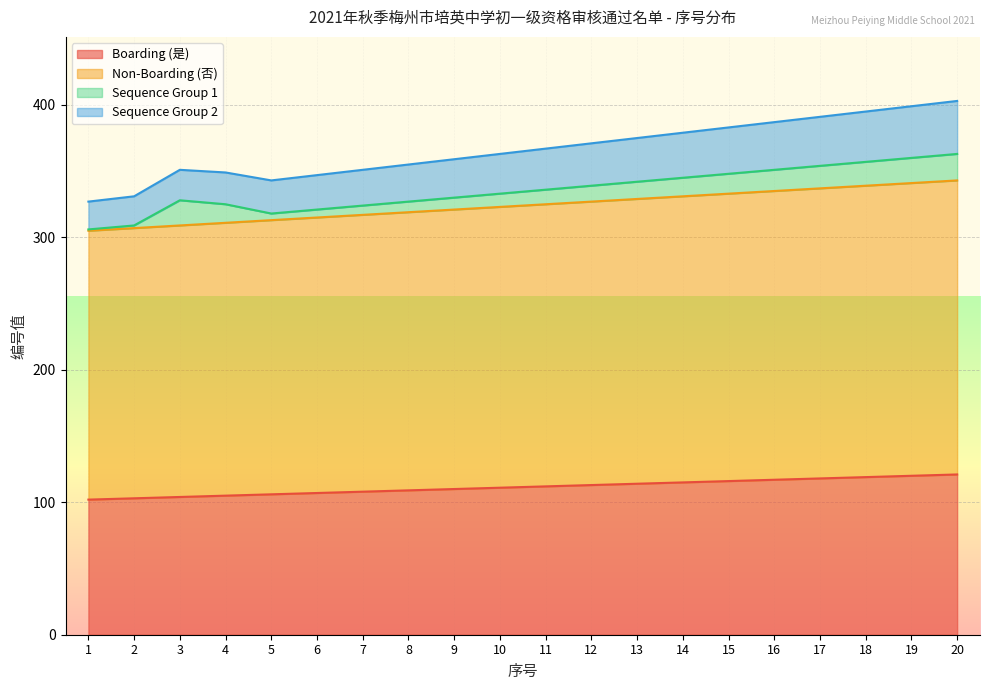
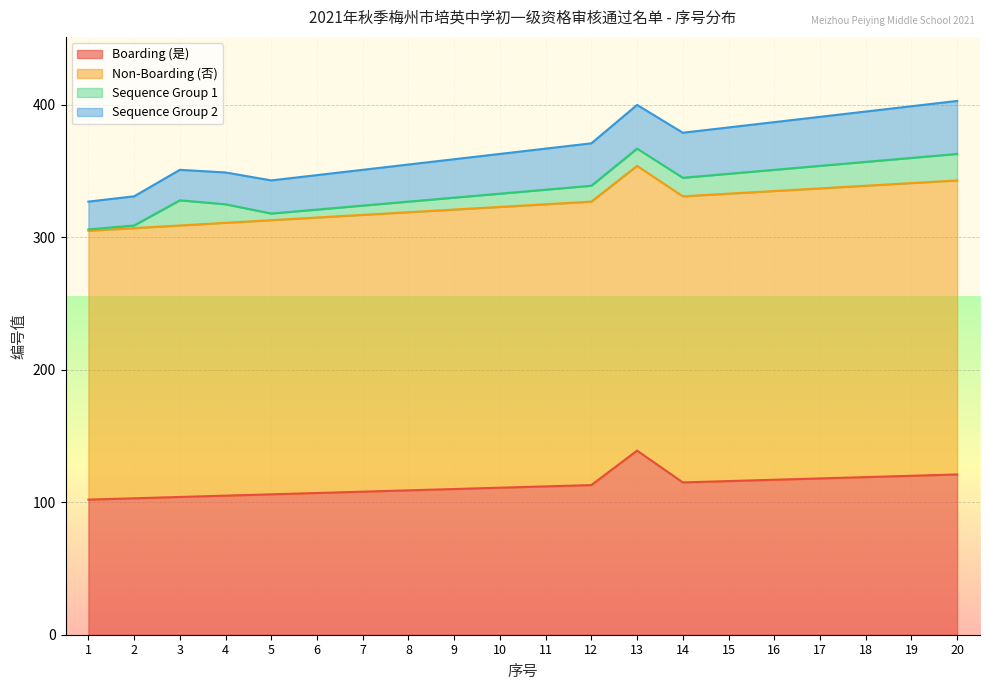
  {
    "Boarding (是)": {
      "1": 102,
      "2": 103,
      "3": 104,
      "4": 105,
      "5": 106,
      "6": 107,
      "7": 108,
      "8": 109,
      "9": 110,
      "10": 111,
      "11": 112,
      "12": 113,
-     "13": 114,
+     "13": 139,
      "14": 115,
      "15": 116,
      "16": 117,
      "17": 118,
      "18": 119,
      "19": 120,
      "20": 121
    },
    "Non-Boarding (否)": {
      "2": 204,
      "3": 205,
      "4": 206,
      "5": 207,
      "6": 208,
      "7": 209,
      "8": 210,
      "9": 211,
      "10": 212,
      "11": 213,
      "12": 214,
      "13": 215,
      "14": 216,
      "15": 217,
      "16": 218,
      "17": 219,
      "18": 220,
      "19": 221,
      "20": 222
    },
    "Sequence Group 1": {
      "2": 2,
      "3": 19,
      "4": 14,
      "5": 5,
      "6": 6,
      "7": 7,
      "8": 8,
      "9": 9,
      "10": 10,
      "11": 11,
      "12": 12,
      "13": 13,
      "14": 14,
      "15": 15,
      "16": 16,
      "17": 17,
      "18": 18,
      "19": 19,
      "20": 20
    },
    "Sequence Group 2": {
      "1": 21,
      "2": 22,
      "3": 23,
      "4": 24,
      "5": 25,
      "6": 26,
      "7": 27,
      "8": 28,
      "9": 29,
      "10": 30,
      "11": 31,
      "12": 32,
      "13": 33,
      "14": 34,
      "15": 35,
      "16": 36,
      "17": 37,
      "18": 38,
      "19": 39,
      "20": 40
    }
  }
